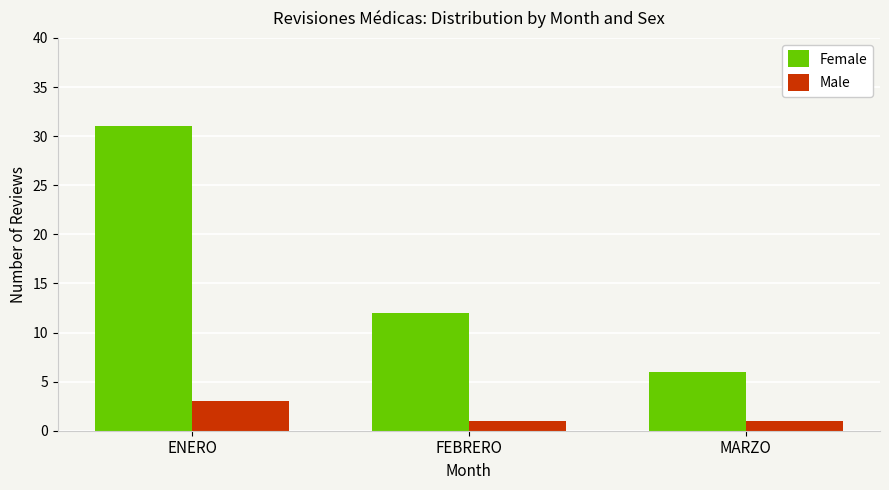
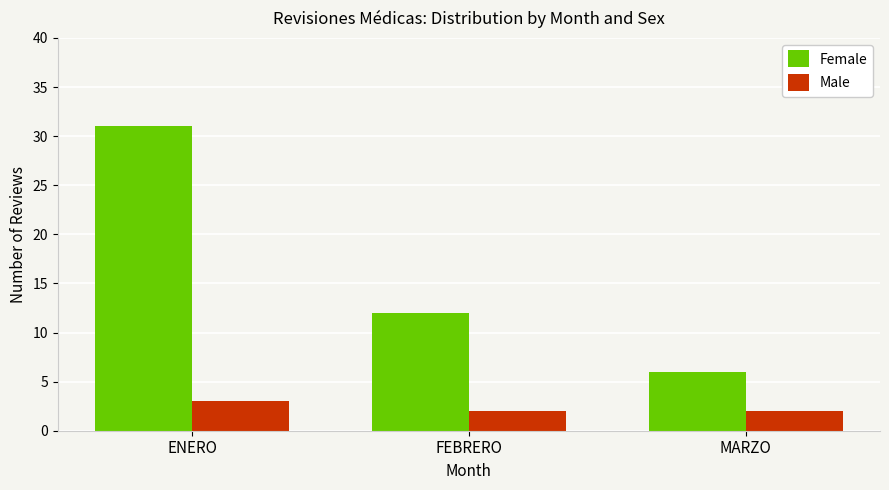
  {
    "Female": {
      "ENERO": 31,
      "FEBRERO": 12,
      "MARZO": 6
    },
    "Male": {
      "ENERO": 3,
-     "FEBRERO": 1,
-     "MARZO": 1
+     "FEBRERO": 2,
+     "MARZO": 2
    }
  }
